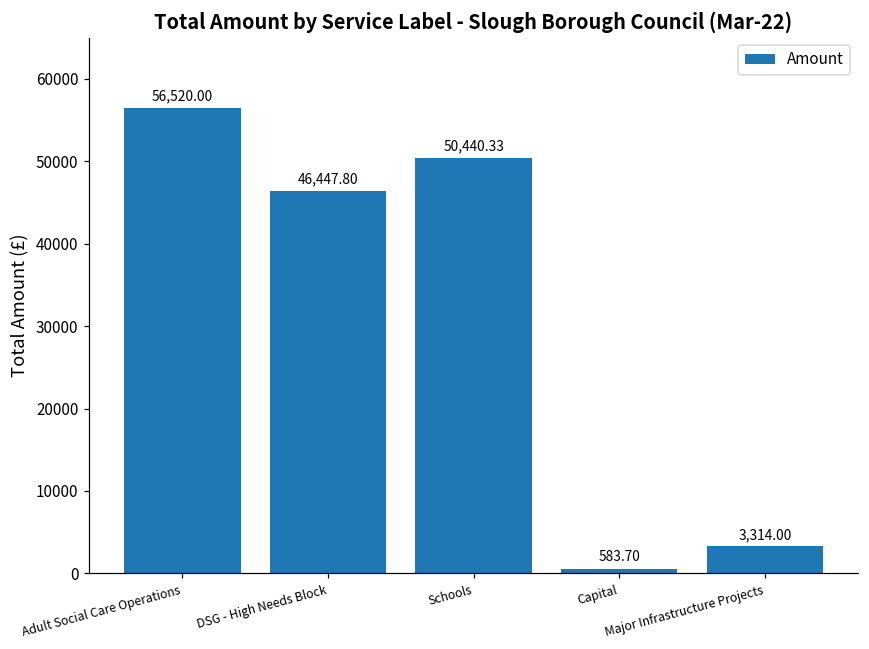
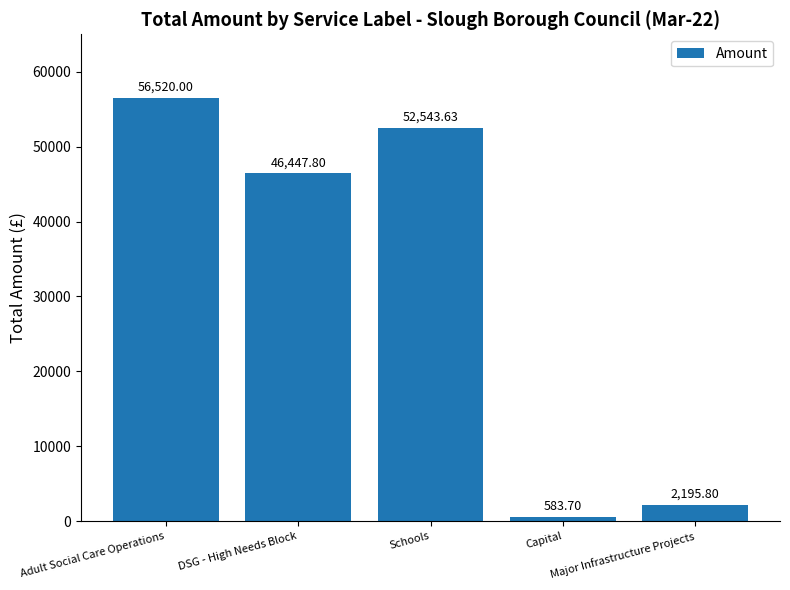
  {
    "Adult Social Care Operations": "56,520.00",
    "DSG - High Needs Block": "46,447.80",
-   "Schools": "50,440.33",
+   "Schools": "52,543.63",
    "Capital": "583.70",
-   "Major Infrastructure Projects": "3,314.00"
+   "Major Infrastructure Projects": "2,195.80"
  }
